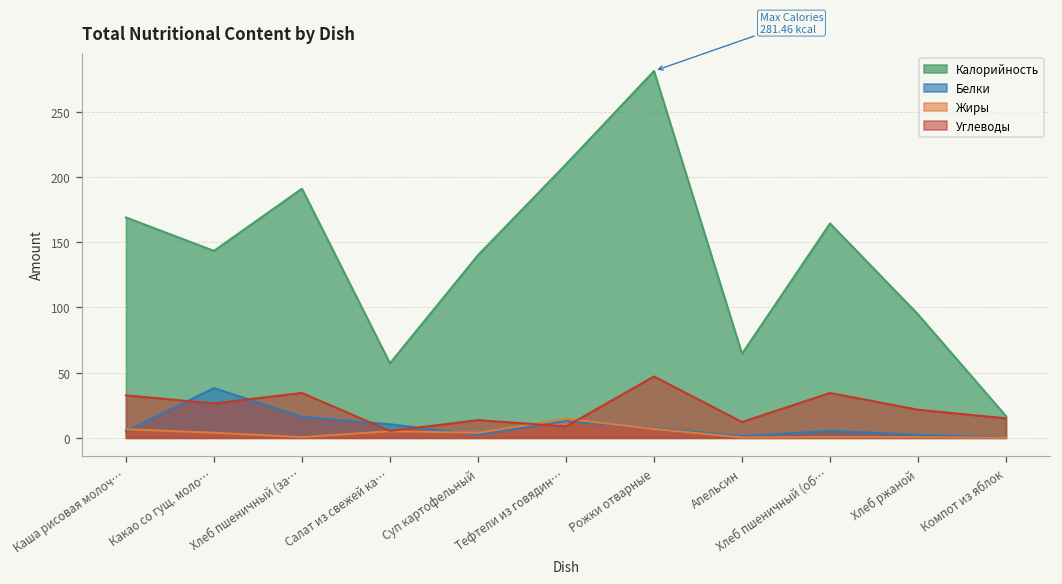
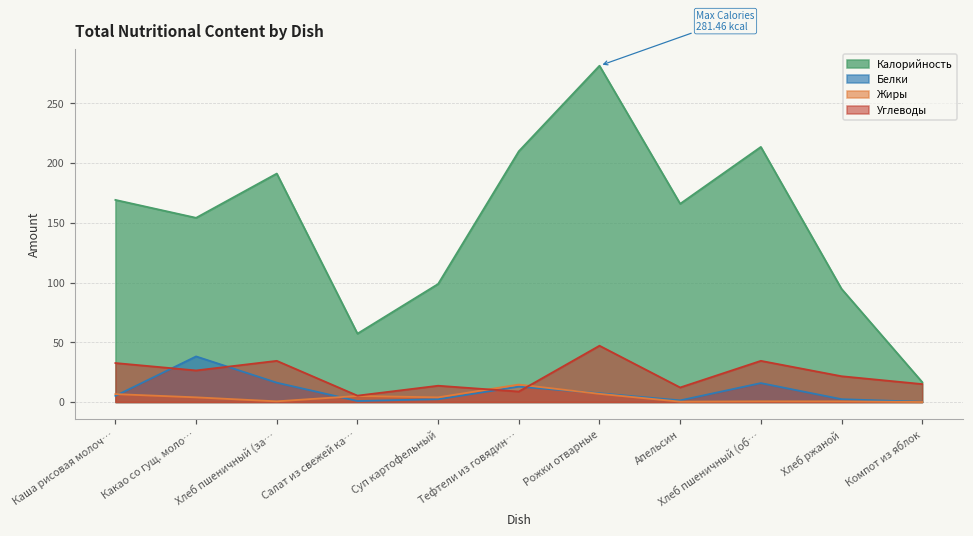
  {
    "Калорийность": {
      "Каша рисовая молоч…": 169,
-     "Какао со гущ. моло…": 143,
+     "Какао со гущ. моло…": 154,
      "Хлеб пшеничный (за…": 191,
      "Салат из свежей ка…": 57,
-     "Суп картофельный": 140,
+     "Суп картофельный": 99,
      "Тефтели из говядин…": 210,
-     "Апельсин": 65,
-     "Хлеб пшеничный (об…": 165,
+     "Апельсин": 166,
+     "Хлеб пшеничный (об…": 214,
      "Хлеб ржаной": 95
    },
    "Белки": {
      "Какао со гущ. моло…": 38,
      "Хлеб пшеничный (за…": 16,
-     "Салат из свежей ка…": 10,
-     "Хлеб пшеничный (об…": 5
+     "Салат из свежей ка…": 1,
+     "Хлеб пшеничный (об…": 16
    }
  }
